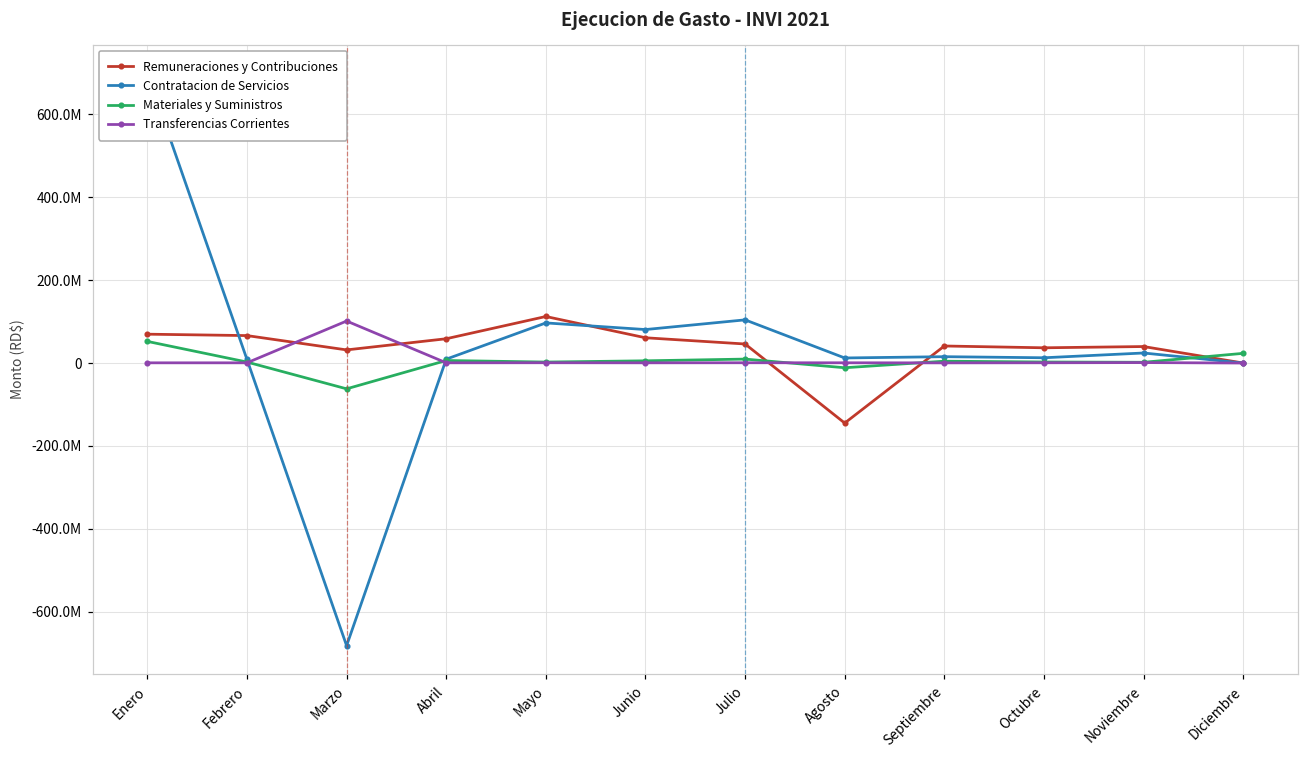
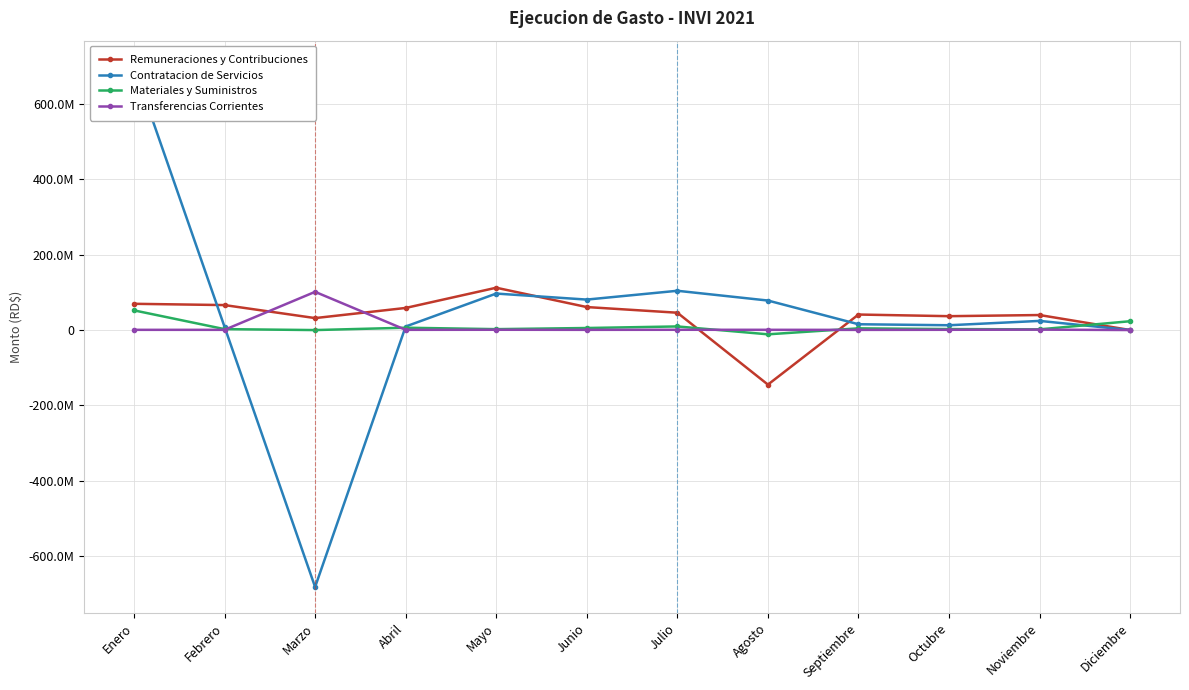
  {
    "Remuneraciones y Contribuciones": {
      "Enero": 70000000,
      "Febrero": 70000000,
      "Marzo": 30000000,
      "Abril": 60000000,
      "Mayo": 110000000,
      "Junio": 60000000,
      "Julio": 50000000,
      "Agosto": -140000000,
      "Septiembre": 40000000,
      "Octubre": 40000000,
      "Noviembre": 40000000
    },
    "Contratacion de Servicios": {
      "Marzo": -680000000,
      "Mayo": 100000000,
      "Junio": 80000000,
      "Julio": 100000000,
-     "Agosto": 10000000,
+     "Agosto": 80000000,
      "Septiembre": 20000000,
      "Octubre": 10000000,
      "Noviembre": 20000000
    },
    "Materiales y Suministros": {
      "Enero": 50000000,
-     "Marzo": -60000000,
+     "Marzo": 0,
      "Julio": 10000000,
      "Agosto": -10000000,
      "Diciembre": 20000000
    },
    "Transferencias Corrientes": {
      "Enero": 0,
      "Marzo": 100000000,
      "Julio": 0,
      "Agosto": 0
    }
  }
